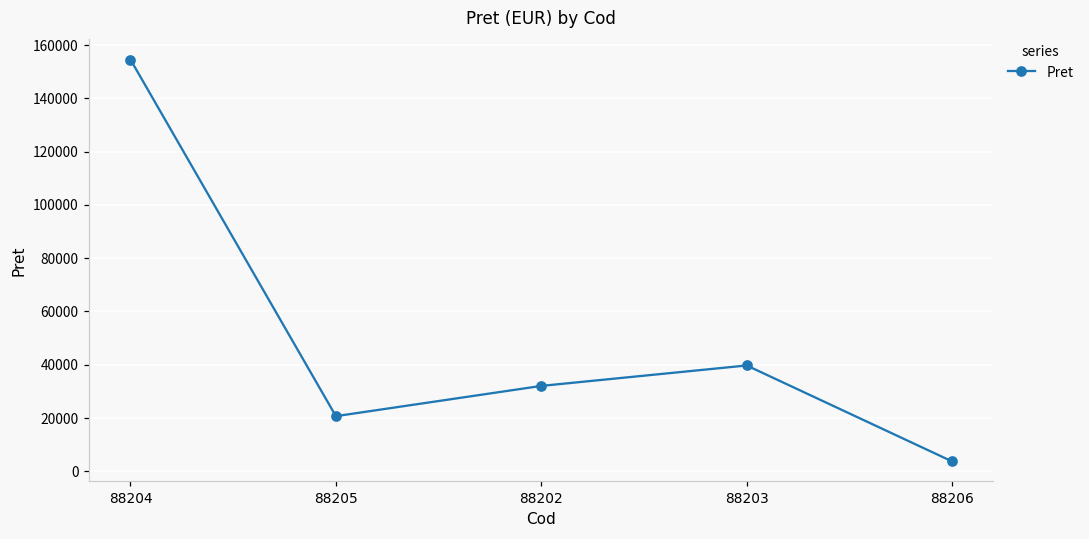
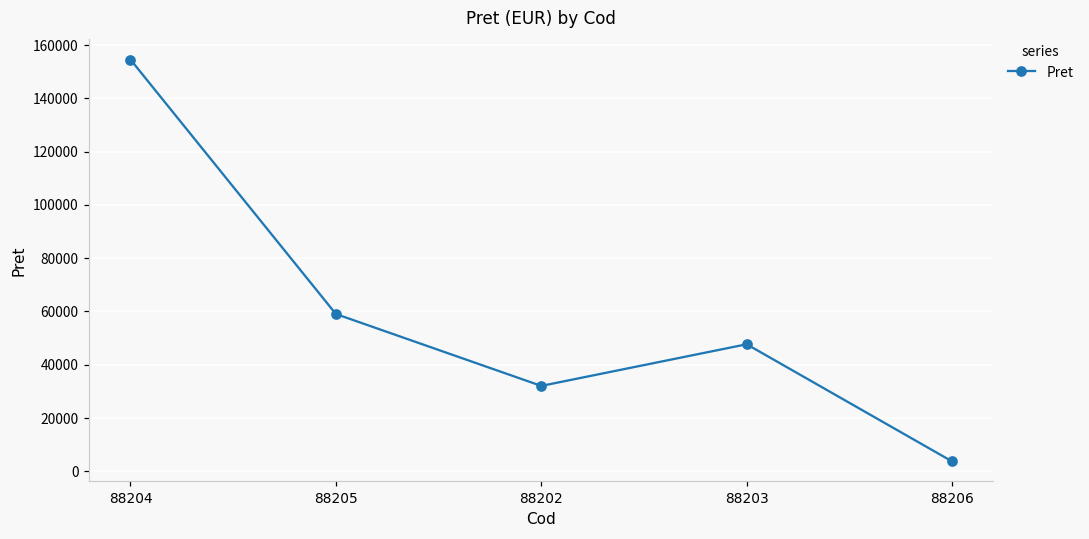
  {
    "88204": 155000,
-   "88205": 21000,
+   "88205": 59000,
    "88202": 32000,
-   "88203": 40000,
+   "88203": 48000,
    "88206": 4000
  }
